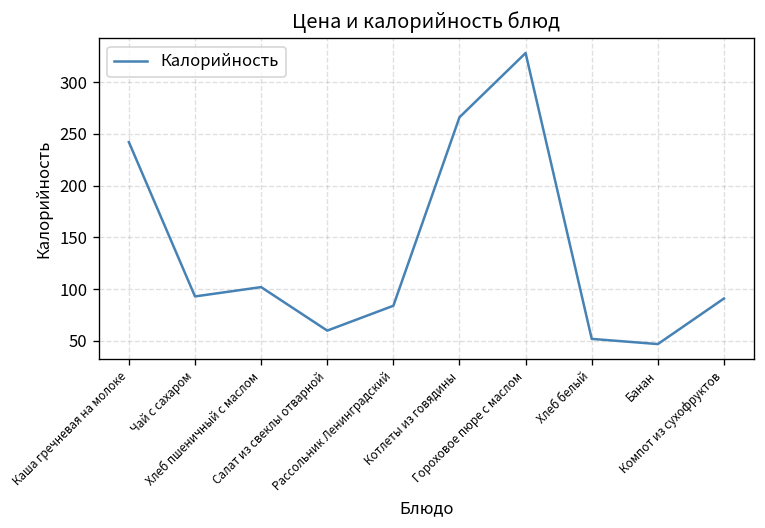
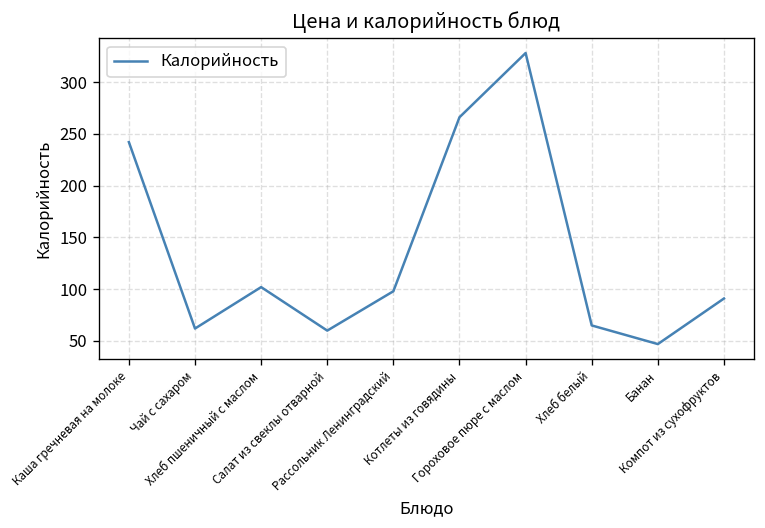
  {
    "Каша гречневая на молоке": 240,
-   "Чай с сахаром": 90,
+   "Чай с сахаром": 60,
    "Хлеб пшеничный с маслом": 100,
    "Салат из свеклы отварной": 60,
-   "Рассольник Ленинградский": 80,
+   "Рассольник Ленинградский": 100,
    "Котлеты из говядины": 270,
    "Гороховое пюре с маслом": 330,
-   "Хлеб белый": 50,
+   "Хлеб белый": 70,
    "Банан": 50,
    "Компот из сухофруктов": 90
  }
